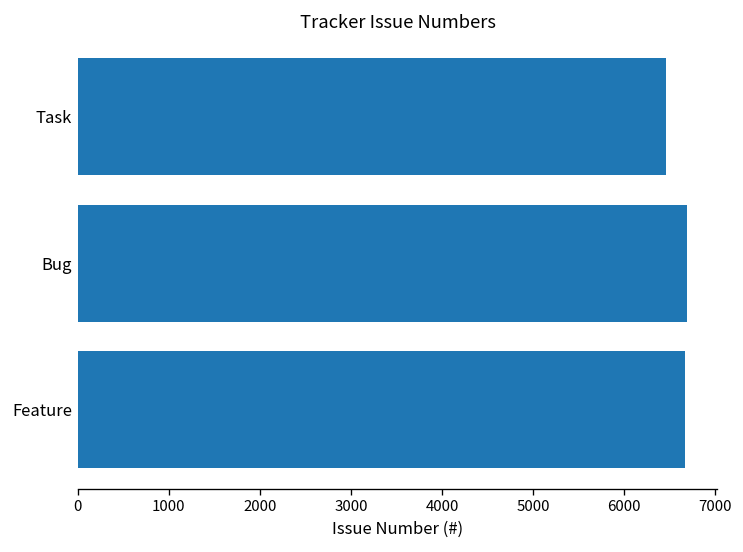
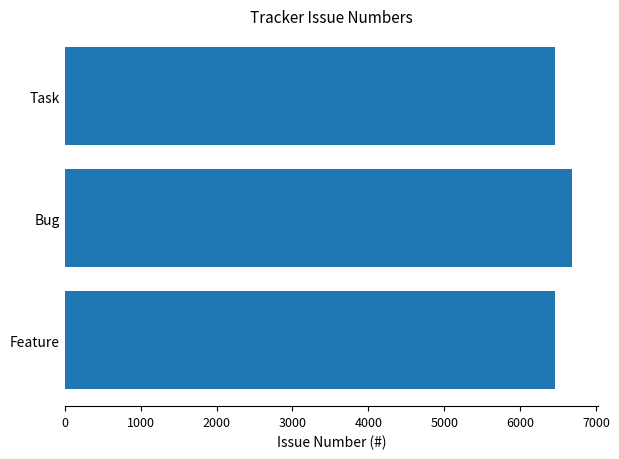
  {
    "Task": 6500,
    "Bug": 6700,
-   "Feature": 6700
+   "Feature": 6500
  }
